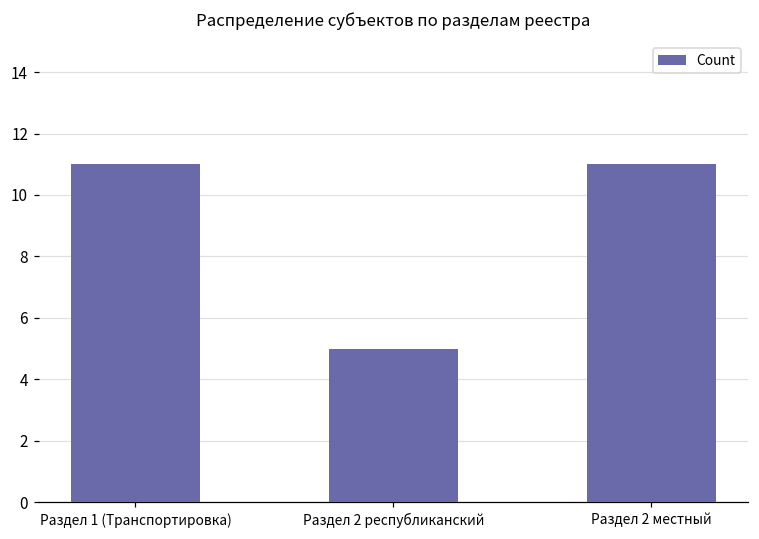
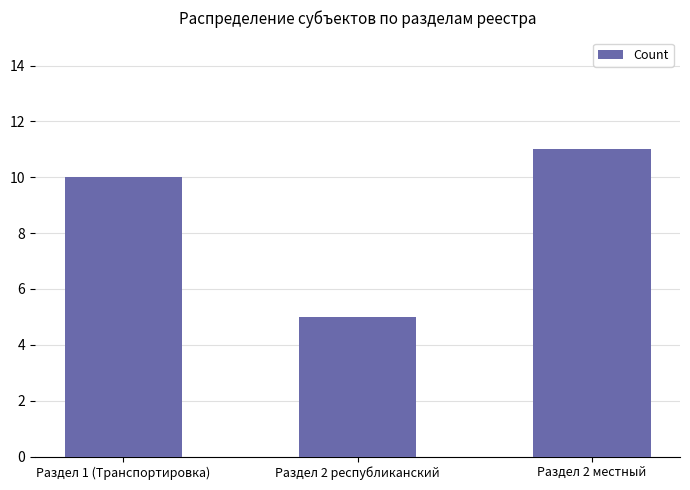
  {
-   "Раздел 1 (Транспортировка)": 11,
+   "Раздел 1 (Транспортировка)": 10,
    "Раздел 2 республиканский": 5,
    "Раздел 2 местный": 11
  }
